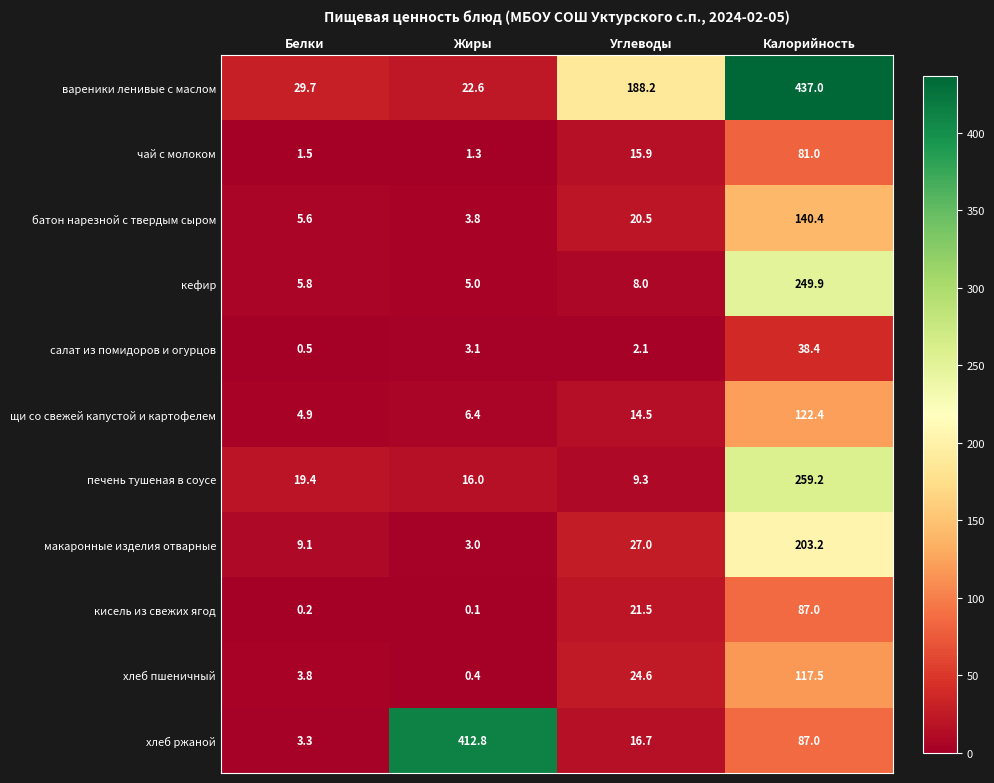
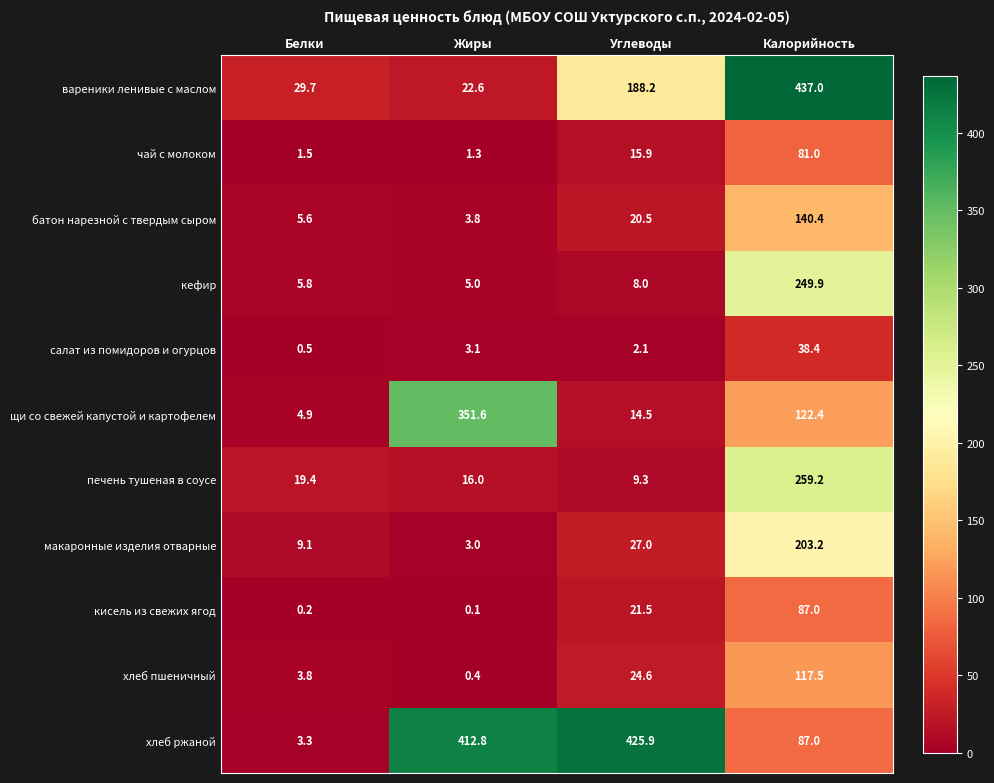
  {
    "вареники ленивые с маслом": {
      "Белки": 29.7,
      "Жиры": 22.6,
      "Углеводы": 188.2,
      "Калорийность": 437.0
    },
    "чай с молоком": {
      "Белки": 1.5,
      "Жиры": 1.3,
      "Углеводы": 15.9,
      "Калорийность": 81.0
    },
    "батон нарезной с твердым сыром": {
      "Белки": 5.6,
      "Жиры": 3.8,
      "Углеводы": 20.5,
      "Калорийность": 140.4
    },
    "кефир": {
      "Белки": 5.8,
      "Жиры": 5.0,
      "Углеводы": 8.0,
      "Калорийность": 249.9
    },
    "салат из помидоров и огурцов": {
      "Белки": 0.5,
      "Жиры": 3.1,
      "Углеводы": 2.1,
      "Калорийность": 38.4
    },
    "щи со свежей капустой и картофелем": {
      "Белки": 4.9,
-     "Жиры": 6.4,
+     "Жиры": 351.6,
      "Углеводы": 14.5,
      "Калорийность": 122.4
    },
    "печень тушеная в соусе": {
      "Белки": 19.4,
      "Жиры": 16.0,
      "Углеводы": 9.3,
      "Калорийность": 259.2
    },
    "макаронные изделия отварные": {
      "Белки": 9.1,
      "Жиры": 3.0,
      "Углеводы": 27.0,
      "Калорийность": 203.2
    },
    "кисель из свежих ягод": {
      "Белки": 0.2,
      "Жиры": 0.1,
      "Углеводы": 21.5,
      "Калорийность": 87.0
    },
    "хлеб пшеничный": {
      "Белки": 3.8,
      "Жиры": 0.4,
      "Углеводы": 24.6,
      "Калорийность": 117.5
    },
    "хлеб ржаной": {
      "Белки": 3.3,
      "Жиры": 412.8,
-     "Углеводы": 16.7,
+     "Углеводы": 425.9,
      "Калорийность": 87.0
    }
  }
